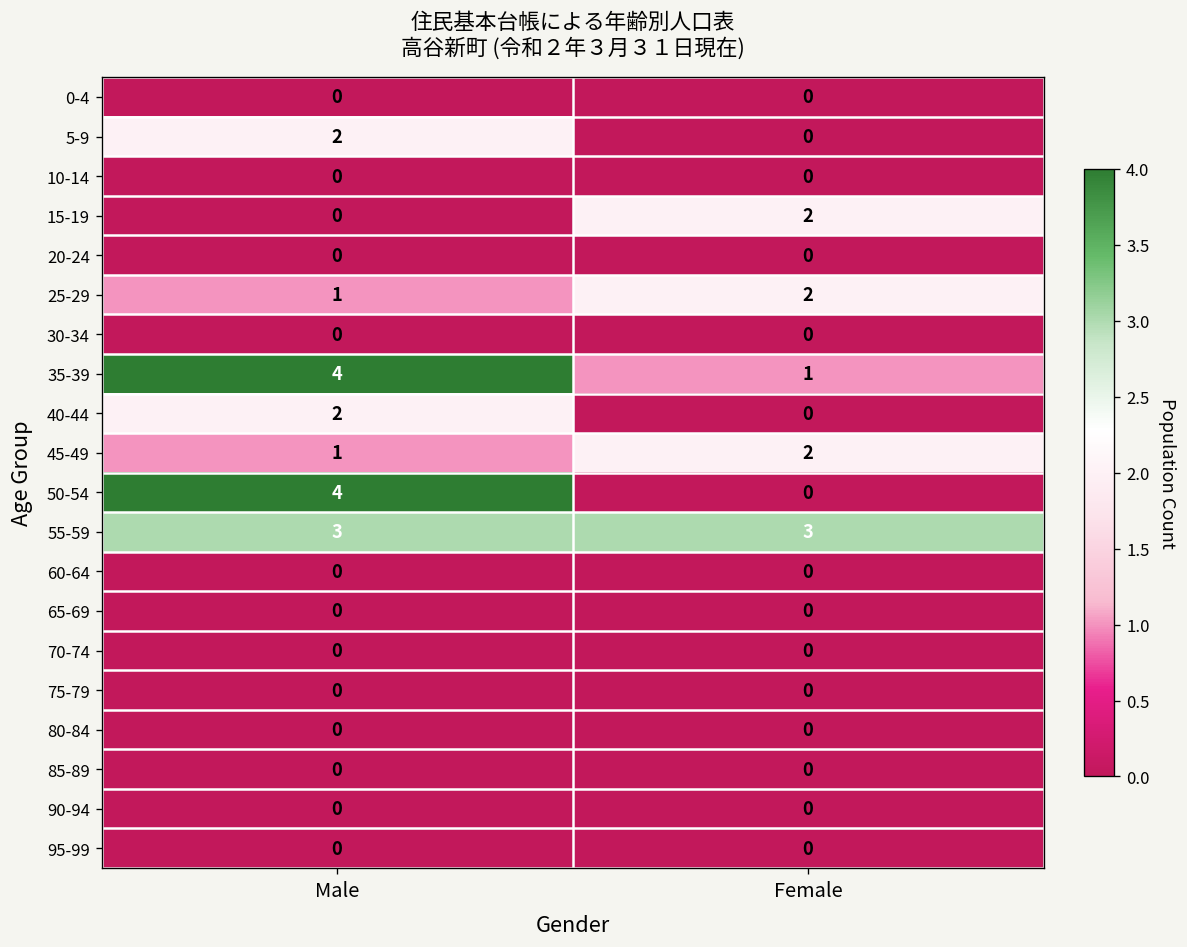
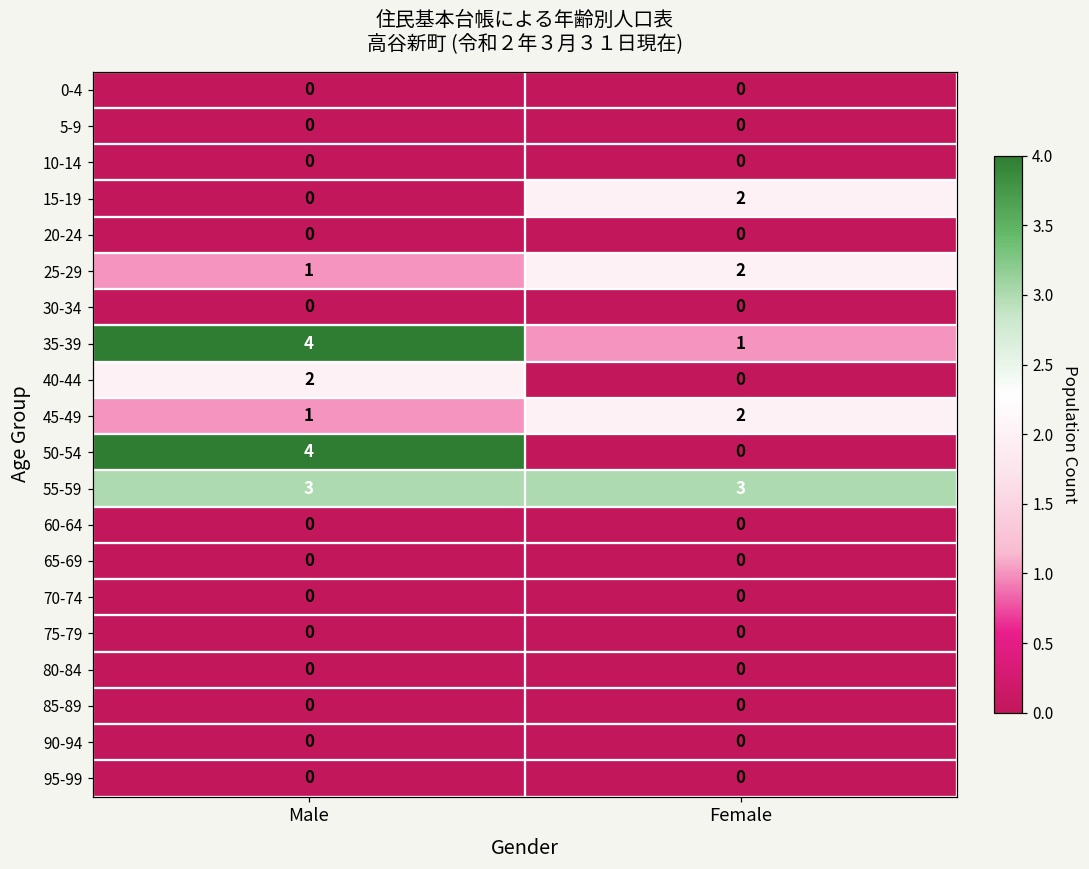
  {
    "0-4": {
      "Male": 0,
      "Female": 0
    },
    "5-9": {
-     "Male": 2,
+     "Male": 0,
      "Female": 0
    },
    "10-14": {
      "Male": 0,
      "Female": 0
    },
    "15-19": {
      "Male": 0,
      "Female": 2
    },
    "20-24": {
      "Male": 0,
      "Female": 0
    },
    "25-29": {
      "Male": 1,
      "Female": 2
    },
    "30-34": {
      "Male": 0,
      "Female": 0
    },
    "35-39": {
      "Male": 4,
      "Female": 1
    },
    "40-44": {
      "Male": 2,
      "Female": 0
    },
    "45-49": {
      "Male": 1,
      "Female": 2
    },
    "50-54": {
      "Male": 4,
      "Female": 0
    },
    "55-59": {
      "Male": 3,
      "Female": 3
    },
    "60-64": {
      "Male": 0,
      "Female": 0
    },
    "65-69": {
      "Male": 0,
      "Female": 0
    },
    "70-74": {
      "Male": 0,
      "Female": 0
    },
    "75-79": {
      "Male": 0,
      "Female": 0
    },
    "80-84": {
      "Male": 0,
      "Female": 0
    },
    "85-89": {
      "Male": 0,
      "Female": 0
    },
    "90-94": {
      "Male": 0,
      "Female": 0
    },
    "95-99": {
      "Male": 0,
      "Female": 0
    }
  }
